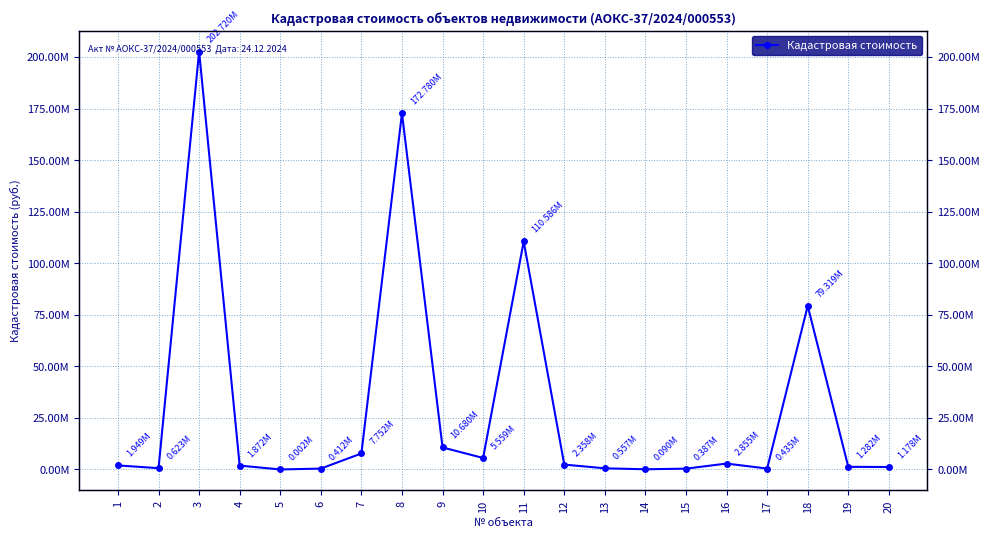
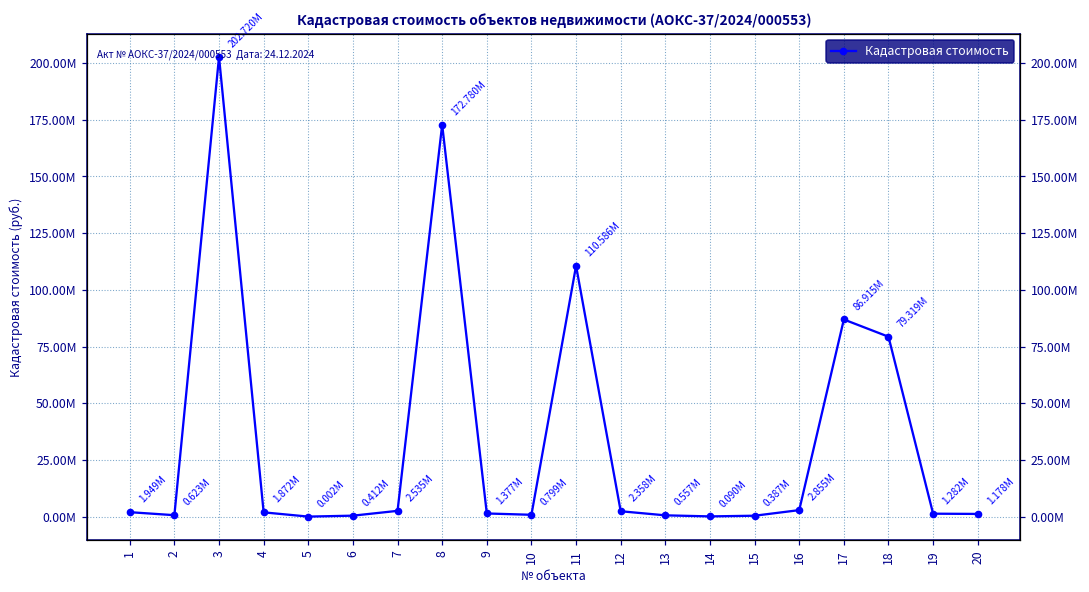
  {
    "1": "1.949M",
    "2": "0.623M",
    "3": "202.720M",
    "4": "1.872M",
    "5": "0.002M",
    "6": "0.412M",
-   "7": "7.752M",
+   "7": "2.535M",
    "8": "172.780M",
-   "9": "10.680M",
-   "10": "5.559M",
+   "9": "1.377M",
+   "10": "0.799M",
    "11": "110.586M",
    "12": "2.358M",
    "13": "0.557M",
    "14": "0.090M",
    "15": "0.387M",
    "16": "2.855M",
-   "17": "0.435M",
+   "17": "86.915M",
    "18": "79.319M",
    "19": "1.282M",
    "20": "1.178M"
  }
